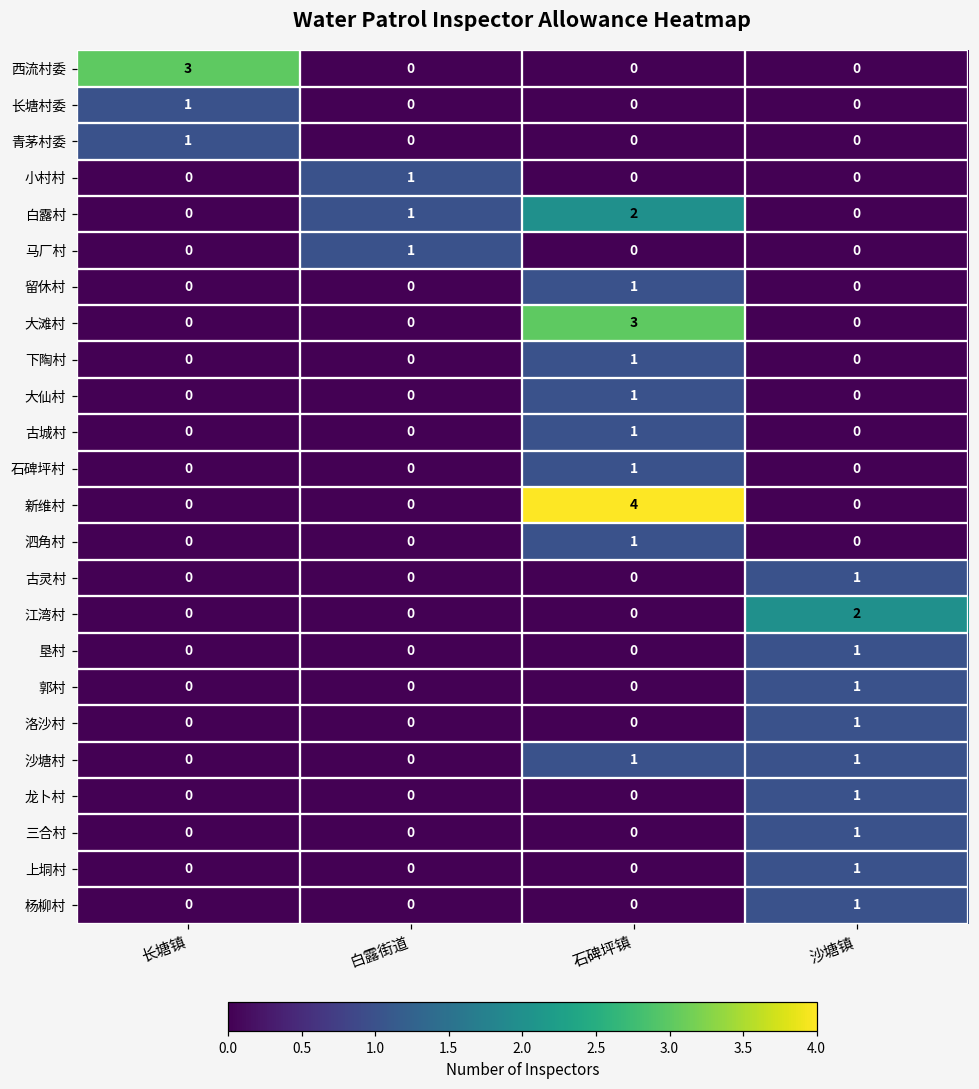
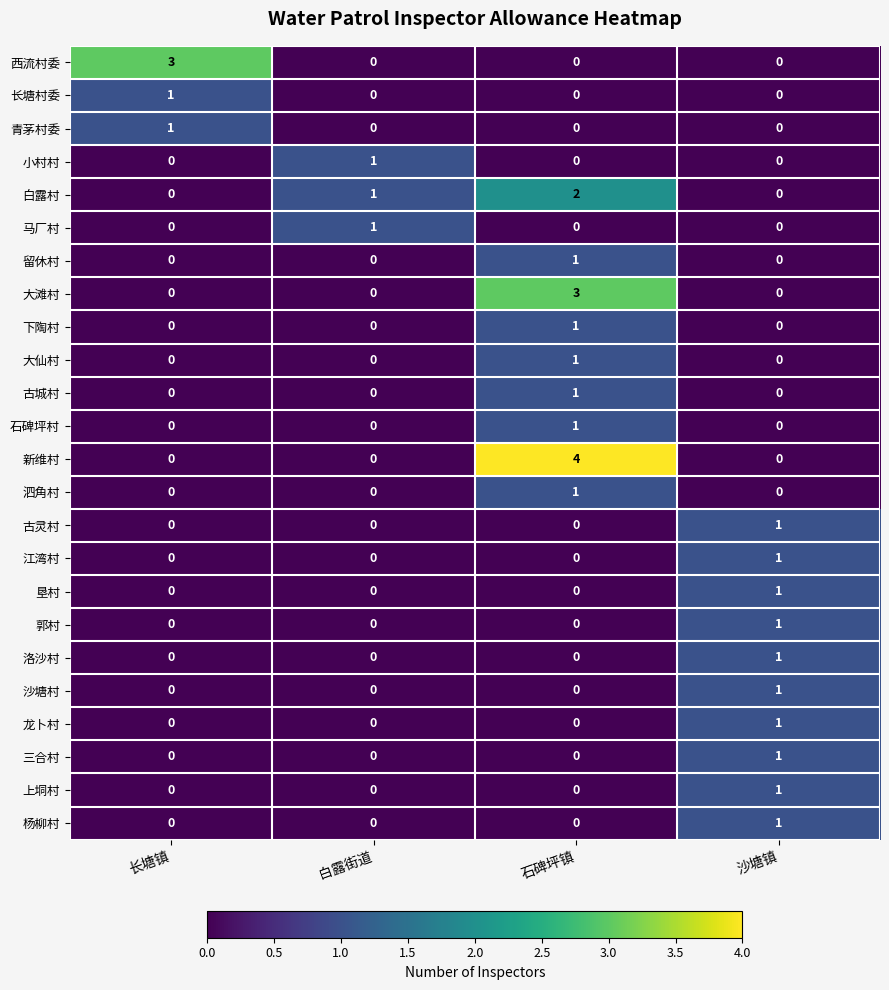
  {
    "西流村委": {
      "长塘镇": 3,
      "白露街道": 0,
      "石碑坪镇": 0,
      "沙塘镇": 0
    },
    "长塘村委": {
      "长塘镇": 1,
      "白露街道": 0,
      "石碑坪镇": 0,
      "沙塘镇": 0
    },
    "青茅村委": {
      "长塘镇": 1,
      "白露街道": 0,
      "石碑坪镇": 0,
      "沙塘镇": 0
    },
    "小村村": {
      "长塘镇": 0,
      "白露街道": 1,
      "石碑坪镇": 0,
      "沙塘镇": 0
    },
    "白露村": {
      "长塘镇": 0,
      "白露街道": 1,
      "石碑坪镇": 2,
      "沙塘镇": 0
    },
    "马厂村": {
      "长塘镇": 0,
      "白露街道": 1,
      "石碑坪镇": 0,
      "沙塘镇": 0
    },
    "留休村": {
      "长塘镇": 0,
      "白露街道": 0,
      "石碑坪镇": 1,
      "沙塘镇": 0
    },
    "大滩村": {
      "长塘镇": 0,
      "白露街道": 0,
      "石碑坪镇": 3,
      "沙塘镇": 0
    },
    "下陶村": {
      "长塘镇": 0,
      "白露街道": 0,
      "石碑坪镇": 1,
      "沙塘镇": 0
    },
    "大仙村": {
      "长塘镇": 0,
      "白露街道": 0,
      "石碑坪镇": 1,
      "沙塘镇": 0
    },
    "古城村": {
      "长塘镇": 0,
      "白露街道": 0,
      "石碑坪镇": 1,
      "沙塘镇": 0
    },
    "石碑坪村": {
      "长塘镇": 0,
      "白露街道": 0,
      "石碑坪镇": 1,
      "沙塘镇": 0
    },
    "新维村": {
      "长塘镇": 0,
      "白露街道": 0,
      "石碑坪镇": 4,
      "沙塘镇": 0
    },
    "泗角村": {
      "长塘镇": 0,
      "白露街道": 0,
      "石碑坪镇": 1,
      "沙塘镇": 0
    },
    "古灵村": {
      "长塘镇": 0,
      "白露街道": 0,
      "石碑坪镇": 0,
      "沙塘镇": 1
    },
    "江湾村": {
      "长塘镇": 0,
      "白露街道": 0,
      "石碑坪镇": 0,
-     "沙塘镇": 2
+     "沙塘镇": 1
    },
    "垦村": {
      "长塘镇": 0,
      "白露街道": 0,
      "石碑坪镇": 0,
      "沙塘镇": 1
    },
    "郭村": {
      "长塘镇": 0,
      "白露街道": 0,
      "石碑坪镇": 0,
      "沙塘镇": 1
    },
    "洛沙村": {
      "长塘镇": 0,
      "白露街道": 0,
      "石碑坪镇": 0,
      "沙塘镇": 1
    },
    "沙塘村": {
      "长塘镇": 0,
      "白露街道": 0,
-     "石碑坪镇": 1,
+     "石碑坪镇": 0,
      "沙塘镇": 1
    },
    "龙卜村": {
      "长塘镇": 0,
      "白露街道": 0,
      "石碑坪镇": 0,
      "沙塘镇": 1
    },
    "三合村": {
      "长塘镇": 0,
      "白露街道": 0,
      "石碑坪镇": 0,
      "沙塘镇": 1
    },
    "上垌村": {
      "长塘镇": 0,
      "白露街道": 0,
      "石碑坪镇": 0,
      "沙塘镇": 1
    },
    "杨柳村": {
      "长塘镇": 0,
      "白露街道": 0,
      "石碑坪镇": 0,
      "沙塘镇": 1
    }
  }
